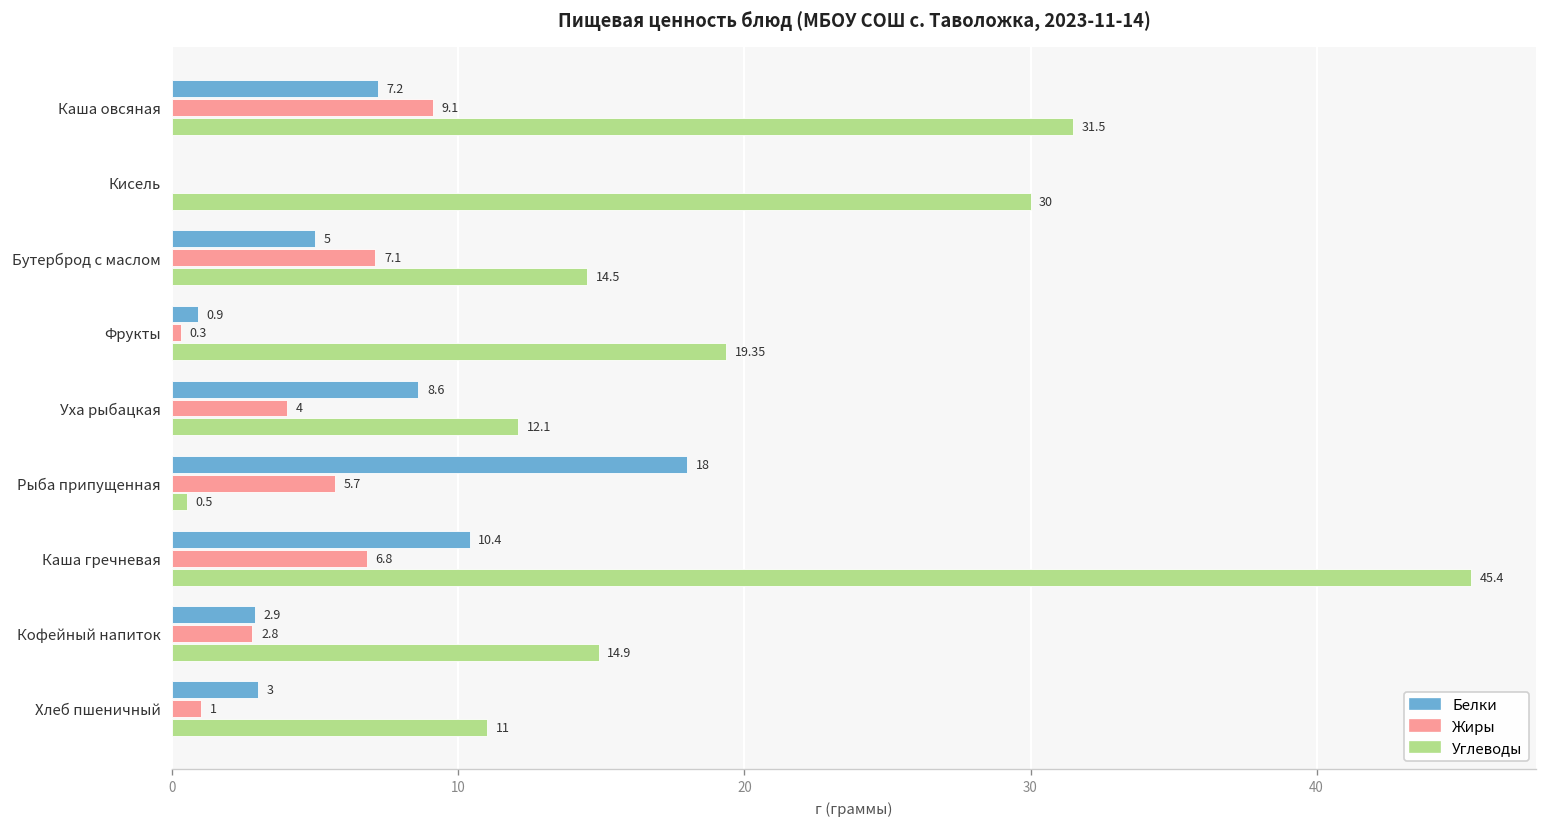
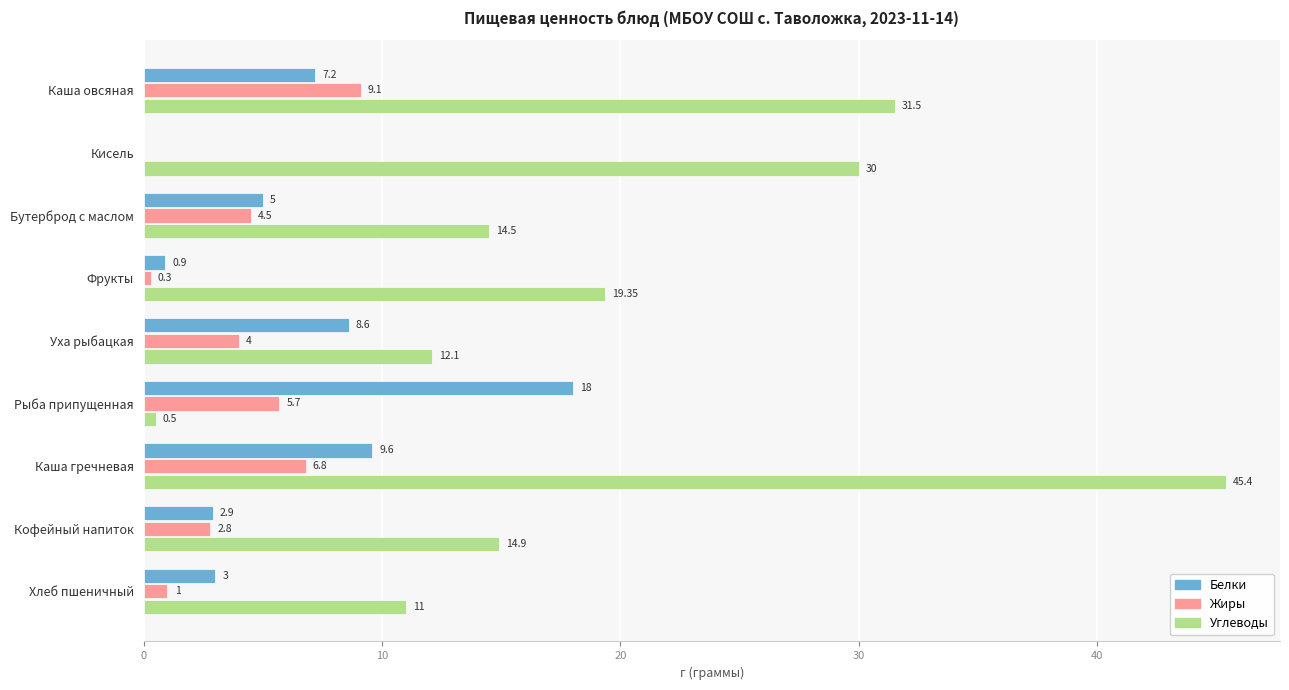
  {
    "Белки": {
      "Каша овсяная": 7.2,
      "Бутерброд с маслом": 5,
      "Фрукты": 0.9,
      "Уха рыбацкая": 8.6,
      "Рыба припущенная": 18,
-     "Каша гречневая": 10.4,
+     "Каша гречневая": 9.6,
      "Кофейный напиток": 2.9,
      "Хлеб пшеничный": 3
    },
    "Жиры": {
      "Каша овсяная": 9.1,
-     "Бутерброд с маслом": 7.1,
+     "Бутерброд с маслом": 4.5,
      "Фрукты": 0.3,
      "Уха рыбацкая": 4,
      "Рыба припущенная": 5.7,
      "Каша гречневая": 6.8,
      "Кофейный напиток": 2.8,
      "Хлеб пшеничный": 1
    },
    "Углеводы": {
      "Каша овсяная": 31.5,
      "Кисель": 30,
      "Бутерброд с маслом": 14.5,
      "Фрукты": 19.35,
      "Уха рыбацкая": 12.1,
      "Рыба припущенная": 0.5,
      "Каша гречневая": 45.4,
      "Кофейный напиток": 14.9,
      "Хлеб пшеничный": 11
    }
  }
